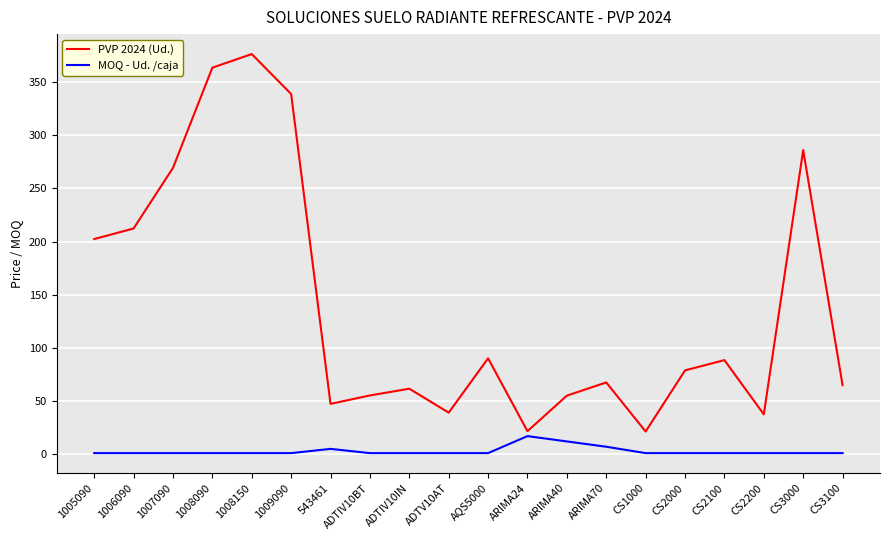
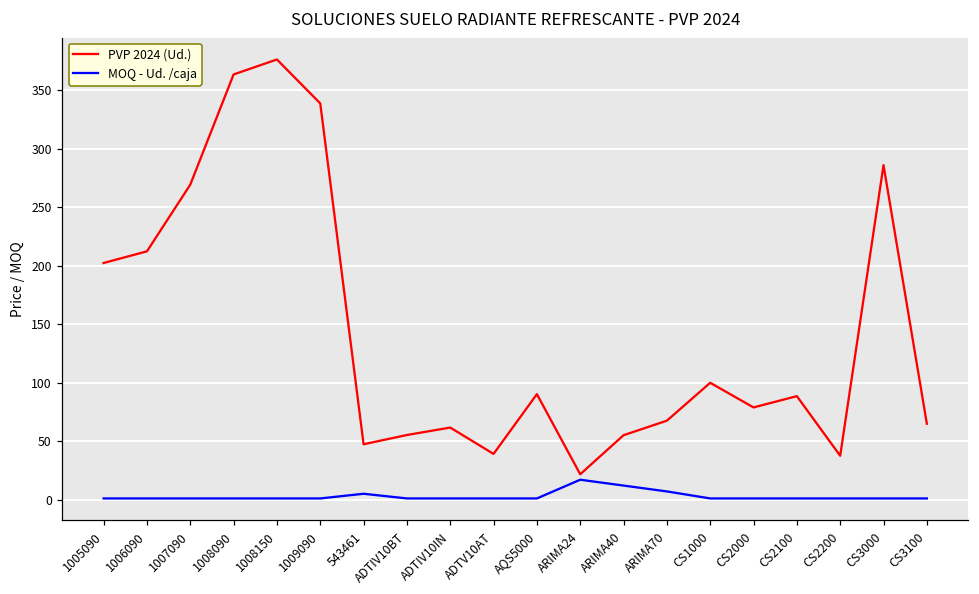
  {
    "PVP 2024 (Ud.)": {
      "1005090": 202,
      "1006090": 212,
      "1007090": 269,
      "1008090": 364,
      "1008150": 376,
      "1009090": 339,
      "543461": 47,
      "ADTIV10BT": 55,
      "ADTIV10IN": 62,
      "ADTV10AT": 39,
      "AQS5000": 90,
      "ARIMA24": 22,
      "ARIMA40": 55,
      "ARIMA70": 67,
-     "CS1000": 21,
+     "CS1000": 100,
      "CS2000": 79,
      "CS2100": 88,
      "CS2200": 37,
      "CS3000": 286,
      "CS3100": 65
    },
    "MOQ - Ud. /caja": {
      "1005090": 1,
      "1006090": 1,
      "1007090": 1,
      "1008090": 1,
      "1008150": 1,
      "1009090": 1,
      "543461": 5,
      "ADTIV10BT": 1,
      "ADTIV10IN": 1,
      "ADTV10AT": 1,
      "AQS5000": 1,
      "ARIMA24": 17,
      "ARIMA40": 12,
      "ARIMA70": 7,
      "CS1000": 1,
      "CS2000": 1,
      "CS2100": 1,
      "CS2200": 1,
      "CS3000": 1,
      "CS3100": 1
    }
  }
